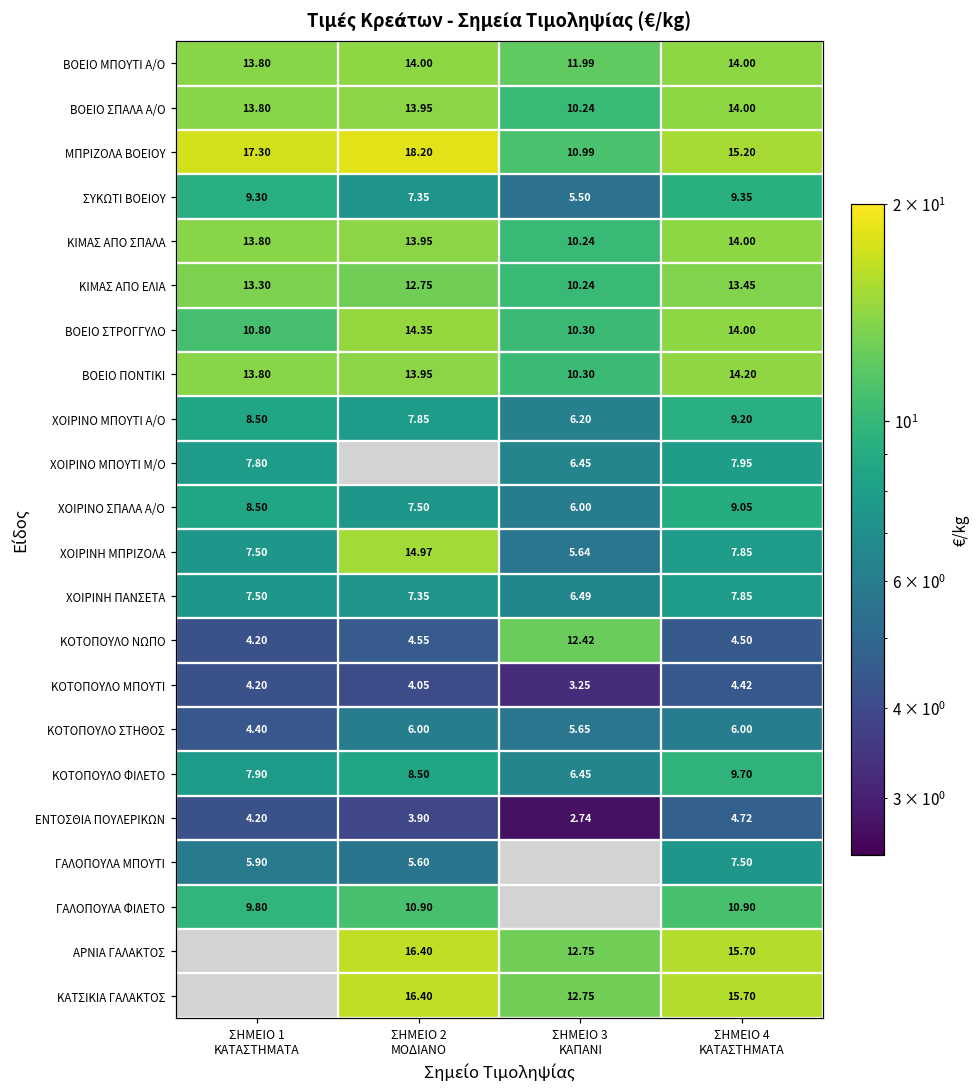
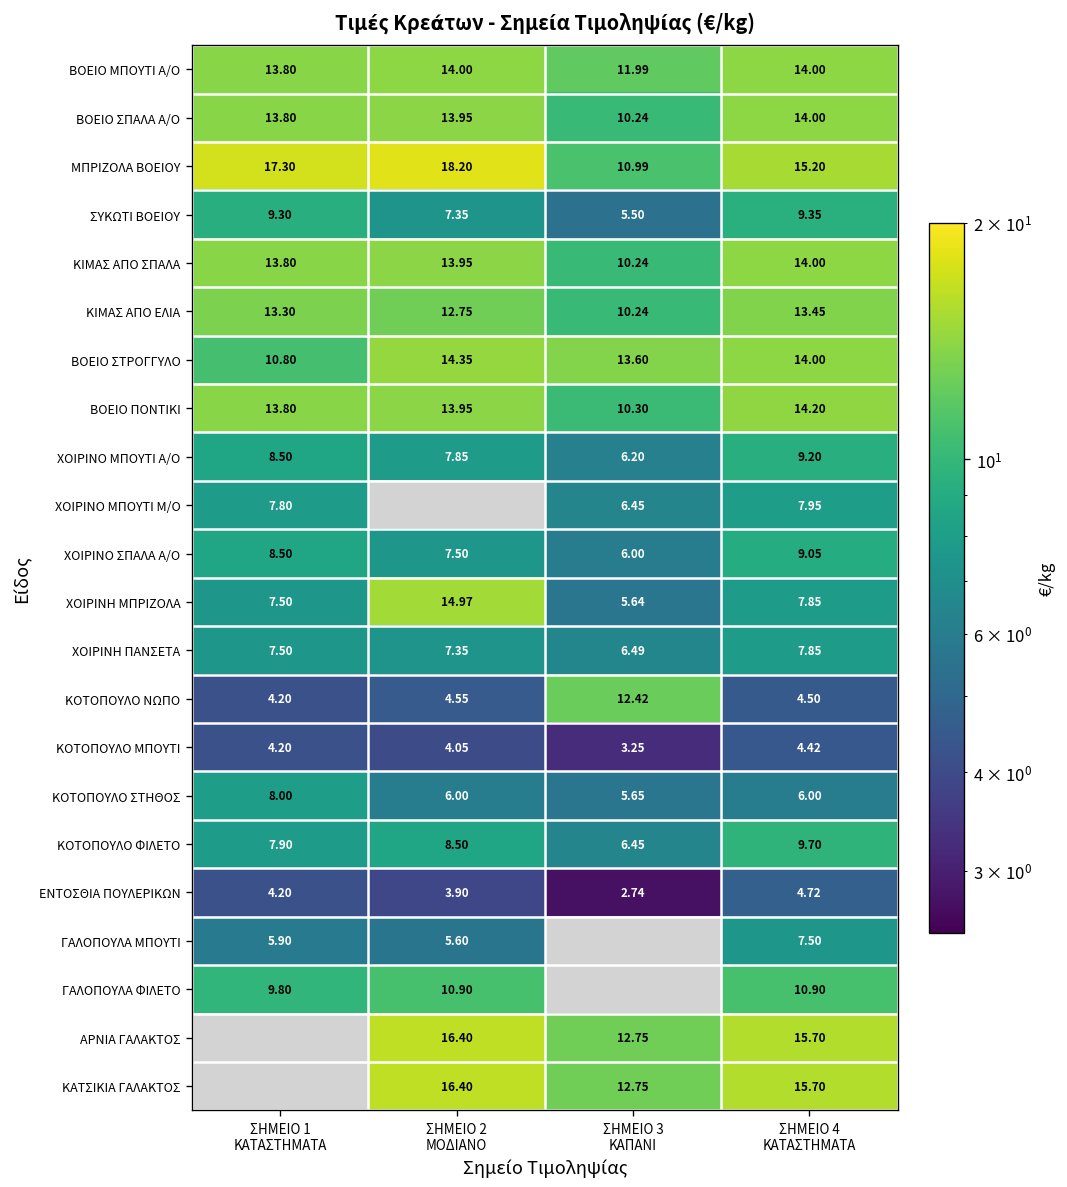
  {
    "ΒΟΕΙΟ ΜΠΟΥΤΙ Α/Ο": {
      "ΣΗΜΕΙΟ 1 ΚΑΤΑΣΤΗΜΑΤΑ": 13.80,
      "ΣΗΜΕΙΟ 2 ΜΟΔΙΑΝΟ": 14.00,
      "ΣΗΜΕΙΟ 3 ΚΑΠΑΝΙ": 11.99,
      "ΣΗΜΕΙΟ 4 ΚΑΤΑΣΤΗΜΑΤΑ": 14.00
    },
    "ΒΟΕΙΟ ΣΠΑΛΑ Α/Ο": {
      "ΣΗΜΕΙΟ 1 ΚΑΤΑΣΤΗΜΑΤΑ": 13.80,
      "ΣΗΜΕΙΟ 2 ΜΟΔΙΑΝΟ": 13.95,
      "ΣΗΜΕΙΟ 3 ΚΑΠΑΝΙ": 10.24,
      "ΣΗΜΕΙΟ 4 ΚΑΤΑΣΤΗΜΑΤΑ": 14.00
    },
    "ΜΠΡΙΖΟΛΑ ΒΟΕΙΟΥ": {
      "ΣΗΜΕΙΟ 1 ΚΑΤΑΣΤΗΜΑΤΑ": 17.30,
      "ΣΗΜΕΙΟ 2 ΜΟΔΙΑΝΟ": 18.20,
      "ΣΗΜΕΙΟ 3 ΚΑΠΑΝΙ": 10.99,
      "ΣΗΜΕΙΟ 4 ΚΑΤΑΣΤΗΜΑΤΑ": 15.20
    },
    "ΣΥΚΩΤΙ ΒΟΕΙΟΥ": {
      "ΣΗΜΕΙΟ 1 ΚΑΤΑΣΤΗΜΑΤΑ": 9.30,
      "ΣΗΜΕΙΟ 2 ΜΟΔΙΑΝΟ": 7.35,
      "ΣΗΜΕΙΟ 3 ΚΑΠΑΝΙ": 5.50,
      "ΣΗΜΕΙΟ 4 ΚΑΤΑΣΤΗΜΑΤΑ": 9.35
    },
    "ΚΙΜΑΣ ΑΠΟ ΣΠΑΛΑ": {
      "ΣΗΜΕΙΟ 1 ΚΑΤΑΣΤΗΜΑΤΑ": 13.80,
      "ΣΗΜΕΙΟ 2 ΜΟΔΙΑΝΟ": 13.95,
      "ΣΗΜΕΙΟ 3 ΚΑΠΑΝΙ": 10.24,
      "ΣΗΜΕΙΟ 4 ΚΑΤΑΣΤΗΜΑΤΑ": 14.00
    },
    "ΚΙΜΑΣ ΑΠΟ ΕΛΙΑ": {
      "ΣΗΜΕΙΟ 1 ΚΑΤΑΣΤΗΜΑΤΑ": 13.30,
      "ΣΗΜΕΙΟ 2 ΜΟΔΙΑΝΟ": 12.75,
      "ΣΗΜΕΙΟ 3 ΚΑΠΑΝΙ": 10.24,
      "ΣΗΜΕΙΟ 4 ΚΑΤΑΣΤΗΜΑΤΑ": 13.45
    },
    "ΒΟΕΙΟ ΣΤΡΟΓΓΥΛΟ": {
      "ΣΗΜΕΙΟ 1 ΚΑΤΑΣΤΗΜΑΤΑ": 10.80,
      "ΣΗΜΕΙΟ 2 ΜΟΔΙΑΝΟ": 14.35,
-     "ΣΗΜΕΙΟ 3 ΚΑΠΑΝΙ": 10.30,
+     "ΣΗΜΕΙΟ 3 ΚΑΠΑΝΙ": 13.60,
      "ΣΗΜΕΙΟ 4 ΚΑΤΑΣΤΗΜΑΤΑ": 14.00
    },
    "ΒΟΕΙΟ ΠΟΝΤΙΚΙ": {
      "ΣΗΜΕΙΟ 1 ΚΑΤΑΣΤΗΜΑΤΑ": 13.80,
      "ΣΗΜΕΙΟ 2 ΜΟΔΙΑΝΟ": 13.95,
      "ΣΗΜΕΙΟ 3 ΚΑΠΑΝΙ": 10.30,
      "ΣΗΜΕΙΟ 4 ΚΑΤΑΣΤΗΜΑΤΑ": 14.20
    },
    "ΧΟΙΡΙΝΟ ΜΠΟΥΤΙ Α/Ο": {
      "ΣΗΜΕΙΟ 1 ΚΑΤΑΣΤΗΜΑΤΑ": 8.50,
      "ΣΗΜΕΙΟ 2 ΜΟΔΙΑΝΟ": 7.85,
      "ΣΗΜΕΙΟ 3 ΚΑΠΑΝΙ": 6.20,
      "ΣΗΜΕΙΟ 4 ΚΑΤΑΣΤΗΜΑΤΑ": 9.20
    },
    "ΧΟΙΡΙΝΟ ΜΠΟΥΤΙ Μ/Ο": {
      "ΣΗΜΕΙΟ 1 ΚΑΤΑΣΤΗΜΑΤΑ": 7.80,
      "ΣΗΜΕΙΟ 3 ΚΑΠΑΝΙ": 6.45,
      "ΣΗΜΕΙΟ 4 ΚΑΤΑΣΤΗΜΑΤΑ": 7.95
    },
    "ΧΟΙΡΙΝΟ ΣΠΑΛΑ Α/Ο": {
      "ΣΗΜΕΙΟ 1 ΚΑΤΑΣΤΗΜΑΤΑ": 8.50,
      "ΣΗΜΕΙΟ 2 ΜΟΔΙΑΝΟ": 7.50,
      "ΣΗΜΕΙΟ 3 ΚΑΠΑΝΙ": 6.00,
      "ΣΗΜΕΙΟ 4 ΚΑΤΑΣΤΗΜΑΤΑ": 9.05
    },
    "ΧΟΙΡΙΝΗ ΜΠΡΙΖΟΛΑ": {
      "ΣΗΜΕΙΟ 1 ΚΑΤΑΣΤΗΜΑΤΑ": 7.50,
      "ΣΗΜΕΙΟ 2 ΜΟΔΙΑΝΟ": 14.97,
      "ΣΗΜΕΙΟ 3 ΚΑΠΑΝΙ": 5.64,
      "ΣΗΜΕΙΟ 4 ΚΑΤΑΣΤΗΜΑΤΑ": 7.85
    },
    "ΧΟΙΡΙΝΗ ΠΑΝΣΕΤΑ": {
      "ΣΗΜΕΙΟ 1 ΚΑΤΑΣΤΗΜΑΤΑ": 7.50,
      "ΣΗΜΕΙΟ 2 ΜΟΔΙΑΝΟ": 7.35,
      "ΣΗΜΕΙΟ 3 ΚΑΠΑΝΙ": 6.49,
      "ΣΗΜΕΙΟ 4 ΚΑΤΑΣΤΗΜΑΤΑ": 7.85
    },
    "ΚΟΤΟΠΟΥΛΟ ΝΩΠΟ": {
      "ΣΗΜΕΙΟ 1 ΚΑΤΑΣΤΗΜΑΤΑ": 4.20,
      "ΣΗΜΕΙΟ 2 ΜΟΔΙΑΝΟ": 4.55,
      "ΣΗΜΕΙΟ 3 ΚΑΠΑΝΙ": 12.42,
      "ΣΗΜΕΙΟ 4 ΚΑΤΑΣΤΗΜΑΤΑ": 4.50
    },
    "ΚΟΤΟΠΟΥΛΟ ΜΠΟΥΤΙ": {
      "ΣΗΜΕΙΟ 1 ΚΑΤΑΣΤΗΜΑΤΑ": 4.20,
      "ΣΗΜΕΙΟ 2 ΜΟΔΙΑΝΟ": 4.05,
      "ΣΗΜΕΙΟ 3 ΚΑΠΑΝΙ": 3.25,
      "ΣΗΜΕΙΟ 4 ΚΑΤΑΣΤΗΜΑΤΑ": 4.42
    },
    "ΚΟΤΟΠΟΥΛΟ ΣΤΗΘΟΣ": {
-     "ΣΗΜΕΙΟ 1 ΚΑΤΑΣΤΗΜΑΤΑ": 4.40,
+     "ΣΗΜΕΙΟ 1 ΚΑΤΑΣΤΗΜΑΤΑ": 8.00,
      "ΣΗΜΕΙΟ 2 ΜΟΔΙΑΝΟ": 6.00,
      "ΣΗΜΕΙΟ 3 ΚΑΠΑΝΙ": 5.65,
      "ΣΗΜΕΙΟ 4 ΚΑΤΑΣΤΗΜΑΤΑ": 6.00
    },
    "ΚΟΤΟΠΟΥΛΟ ΦΙΛΕΤΟ": {
      "ΣΗΜΕΙΟ 1 ΚΑΤΑΣΤΗΜΑΤΑ": 7.90,
      "ΣΗΜΕΙΟ 2 ΜΟΔΙΑΝΟ": 8.50,
      "ΣΗΜΕΙΟ 3 ΚΑΠΑΝΙ": 6.45,
      "ΣΗΜΕΙΟ 4 ΚΑΤΑΣΤΗΜΑΤΑ": 9.70
    },
    "ΕΝΤΟΣΘΙΑ ΠΟΥΛΕΡΙΚΩΝ": {
      "ΣΗΜΕΙΟ 1 ΚΑΤΑΣΤΗΜΑΤΑ": 4.20,
      "ΣΗΜΕΙΟ 2 ΜΟΔΙΑΝΟ": 3.90,
      "ΣΗΜΕΙΟ 3 ΚΑΠΑΝΙ": 2.74,
      "ΣΗΜΕΙΟ 4 ΚΑΤΑΣΤΗΜΑΤΑ": 4.72
    },
    "ΓΑΛΟΠΟΥΛΑ ΜΠΟΥΤΙ": {
      "ΣΗΜΕΙΟ 1 ΚΑΤΑΣΤΗΜΑΤΑ": 5.90,
      "ΣΗΜΕΙΟ 2 ΜΟΔΙΑΝΟ": 5.60,
      "ΣΗΜΕΙΟ 4 ΚΑΤΑΣΤΗΜΑΤΑ": 7.50
    },
    "ΓΑΛΟΠΟΥΛΑ ΦΙΛΕΤΟ": {
      "ΣΗΜΕΙΟ 1 ΚΑΤΑΣΤΗΜΑΤΑ": 9.80,
      "ΣΗΜΕΙΟ 2 ΜΟΔΙΑΝΟ": 10.90,
      "ΣΗΜΕΙΟ 4 ΚΑΤΑΣΤΗΜΑΤΑ": 10.90
    },
    "ΑΡΝΙΑ ΓΑΛΑΚΤΟΣ": {
      "ΣΗΜΕΙΟ 2 ΜΟΔΙΑΝΟ": 16.40,
      "ΣΗΜΕΙΟ 3 ΚΑΠΑΝΙ": 12.75,
      "ΣΗΜΕΙΟ 4 ΚΑΤΑΣΤΗΜΑΤΑ": 15.70
    },
    "ΚΑΤΣΙΚΙΑ ΓΑΛΑΚΤΟΣ": {
      "ΣΗΜΕΙΟ 2 ΜΟΔΙΑΝΟ": 16.40,
      "ΣΗΜΕΙΟ 3 ΚΑΠΑΝΙ": 12.75,
      "ΣΗΜΕΙΟ 4 ΚΑΤΑΣΤΗΜΑΤΑ": 15.70
    }
  }
